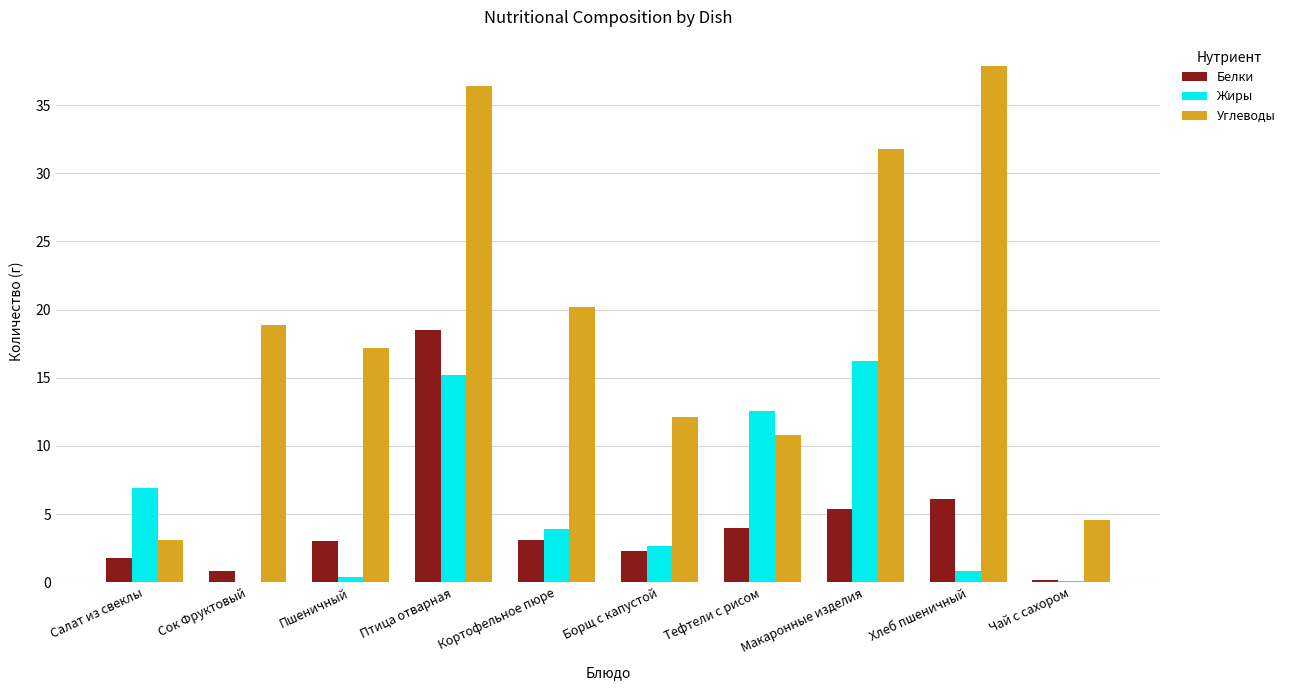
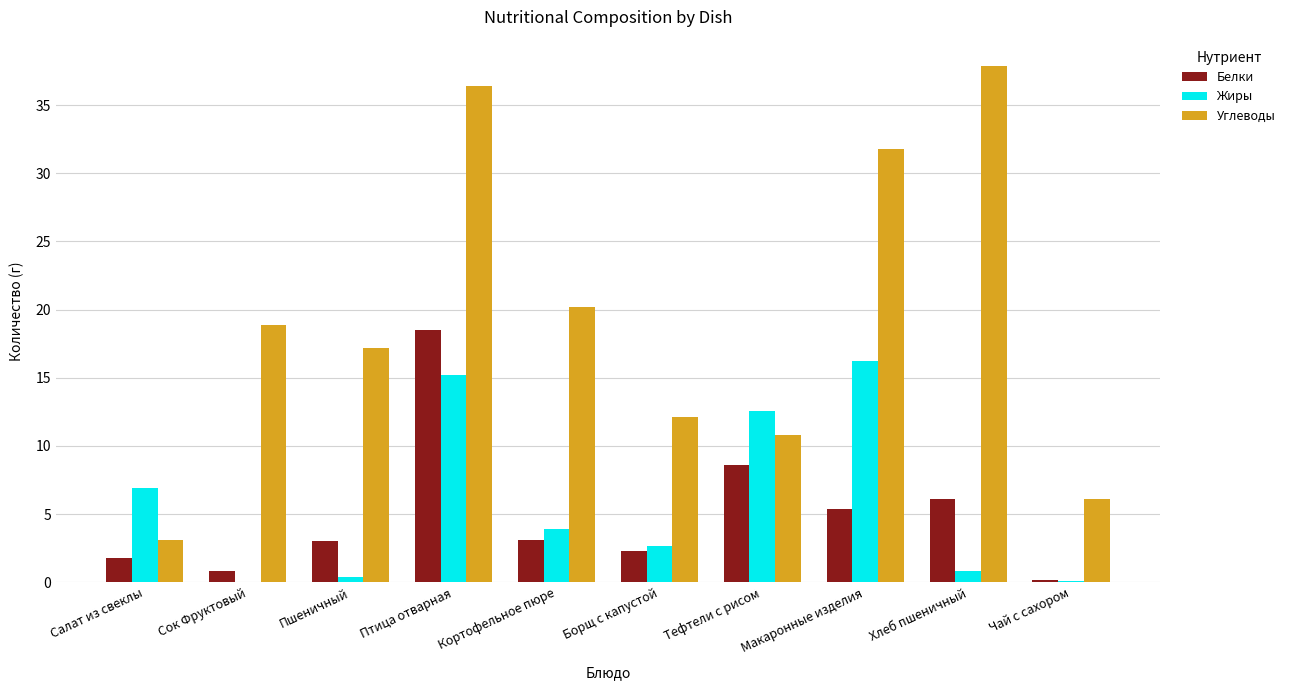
  {
    "Белки": {
      "Салат из свеклы": 1.8,
      "Сок Фруктовый": 0.8,
      "Пшеничный": 3.0,
      "Птица отварная": 18.5,
      "Кортофельное пюре": 3.1,
      "Борщ с капустой": 2.3,
-     "Тефтели с рисом": 4.0,
+     "Тефтели с рисом": 8.6,
      "Макаронные изделия": 5.4,
      "Хлеб пшеничный": 6.1,
      "Чай с сахором": 0.2
    },
    "Жиры": {
      "Салат из свеклы": 6.9,
      "Сок Фруктовый": 0.0,
      "Пшеничный": 0.4,
      "Птица отварная": 15.2,
      "Кортофельное пюре": 3.9,
      "Борщ с капустой": 2.7,
      "Тефтели с рисом": 12.6,
      "Макаронные изделия": 16.2,
      "Хлеб пшеничный": 0.8
    },
    "Углеводы": {
      "Салат из свеклы": 3.1,
      "Сок Фруктовый": 18.9,
      "Пшеничный": 17.2,
      "Птица отварная": 36.4,
      "Кортофельное пюре": 20.2,
      "Борщ с капустой": 12.1,
      "Тефтели с рисом": 10.8,
      "Макаронные изделия": 31.8,
      "Хлеб пшеничный": 37.9,
-     "Чай с сахором": 4.6
+     "Чай с сахором": 6.1
    }
  }
